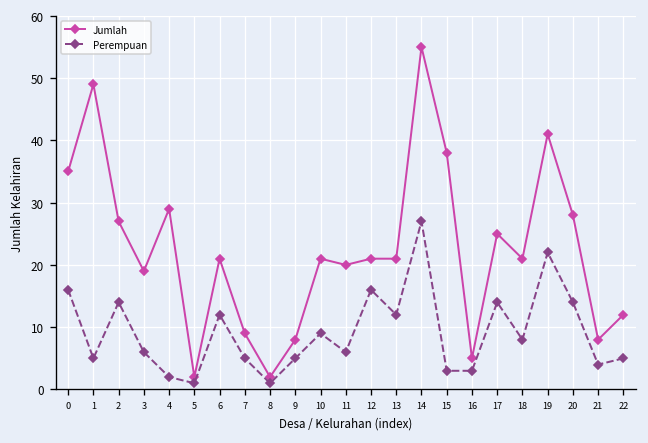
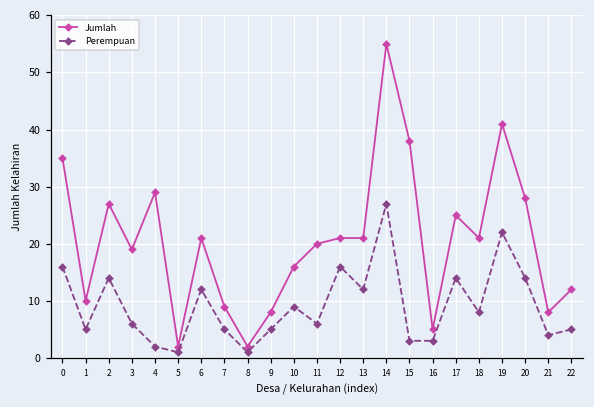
  {
    "Jumlah": {
      "0": 35,
-     "1": 49,
+     "1": 10,
      "2": 27,
      "3": 19,
      "4": 29,
      "5": 2,
      "6": 21,
      "7": 9,
      "8": 2,
      "9": 8,
-     "10": 21,
+     "10": 16,
      "11": 20,
      "12": 21,
      "13": 21,
      "14": 55,
      "15": 38,
      "16": 5,
      "17": 25,
      "18": 21,
      "19": 41,
      "20": 28,
      "21": 8,
      "22": 12
    },
    "Perempuan": {
      "0": 16,
      "1": 5,
      "2": 14,
      "3": 6,
      "4": 2,
      "5": 1,
      "6": 12,
      "7": 5,
      "8": 1,
      "9": 5,
      "10": 9,
      "11": 6,
      "12": 16,
      "13": 12,
      "14": 27,
      "15": 3,
      "16": 3,
      "17": 14,
      "18": 8,
      "19": 22,
      "20": 14,
      "21": 4,
      "22": 5
    }
  }
